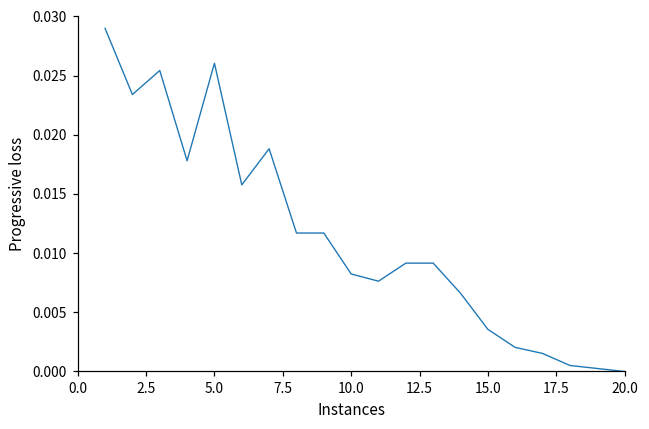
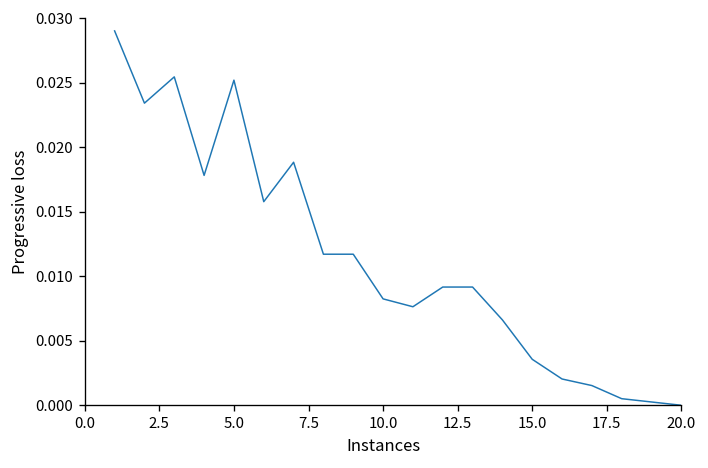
  {
-   "5.0": 0.0260,
+   "5.0": 0.0252,
    "10.0": 0.0082,
    "15.0": 0.0036,
    "20.0": 0.0000
  }
